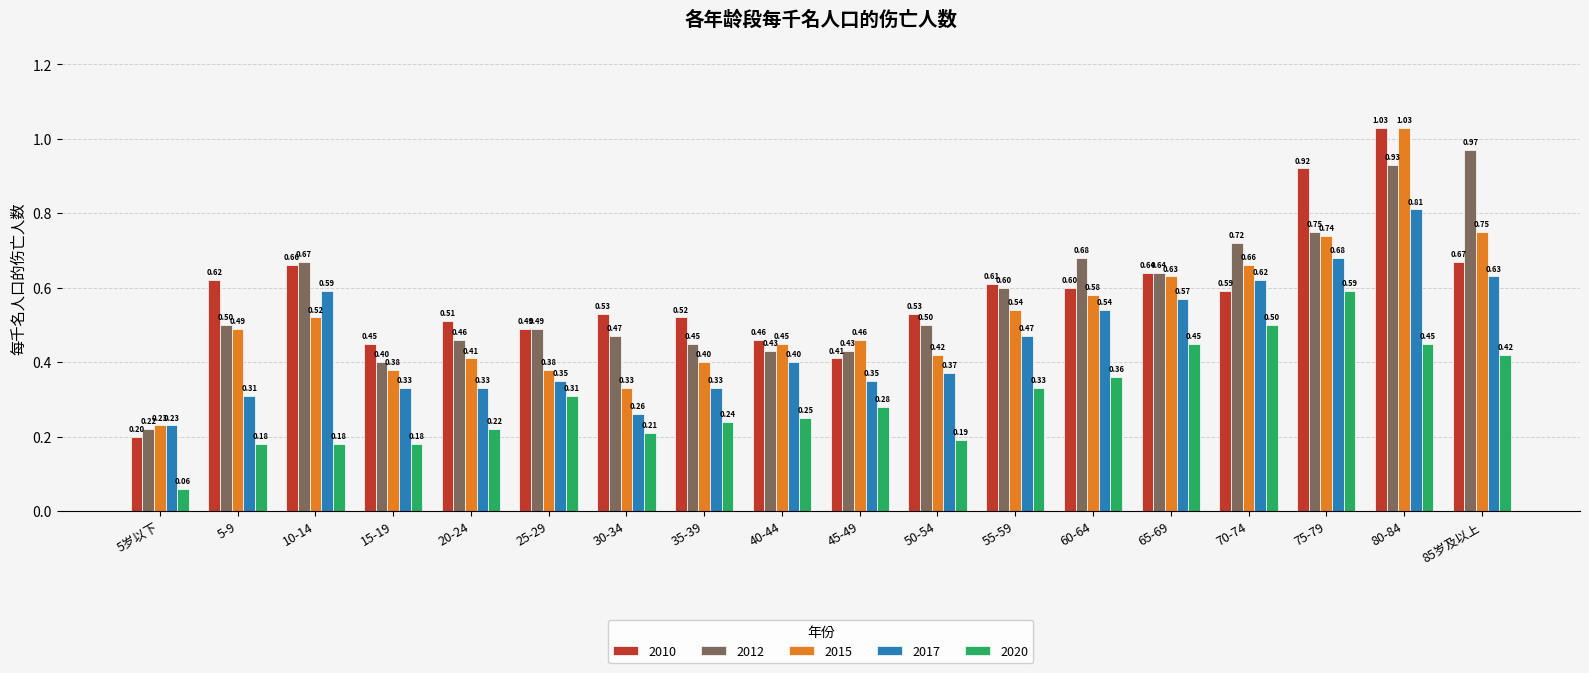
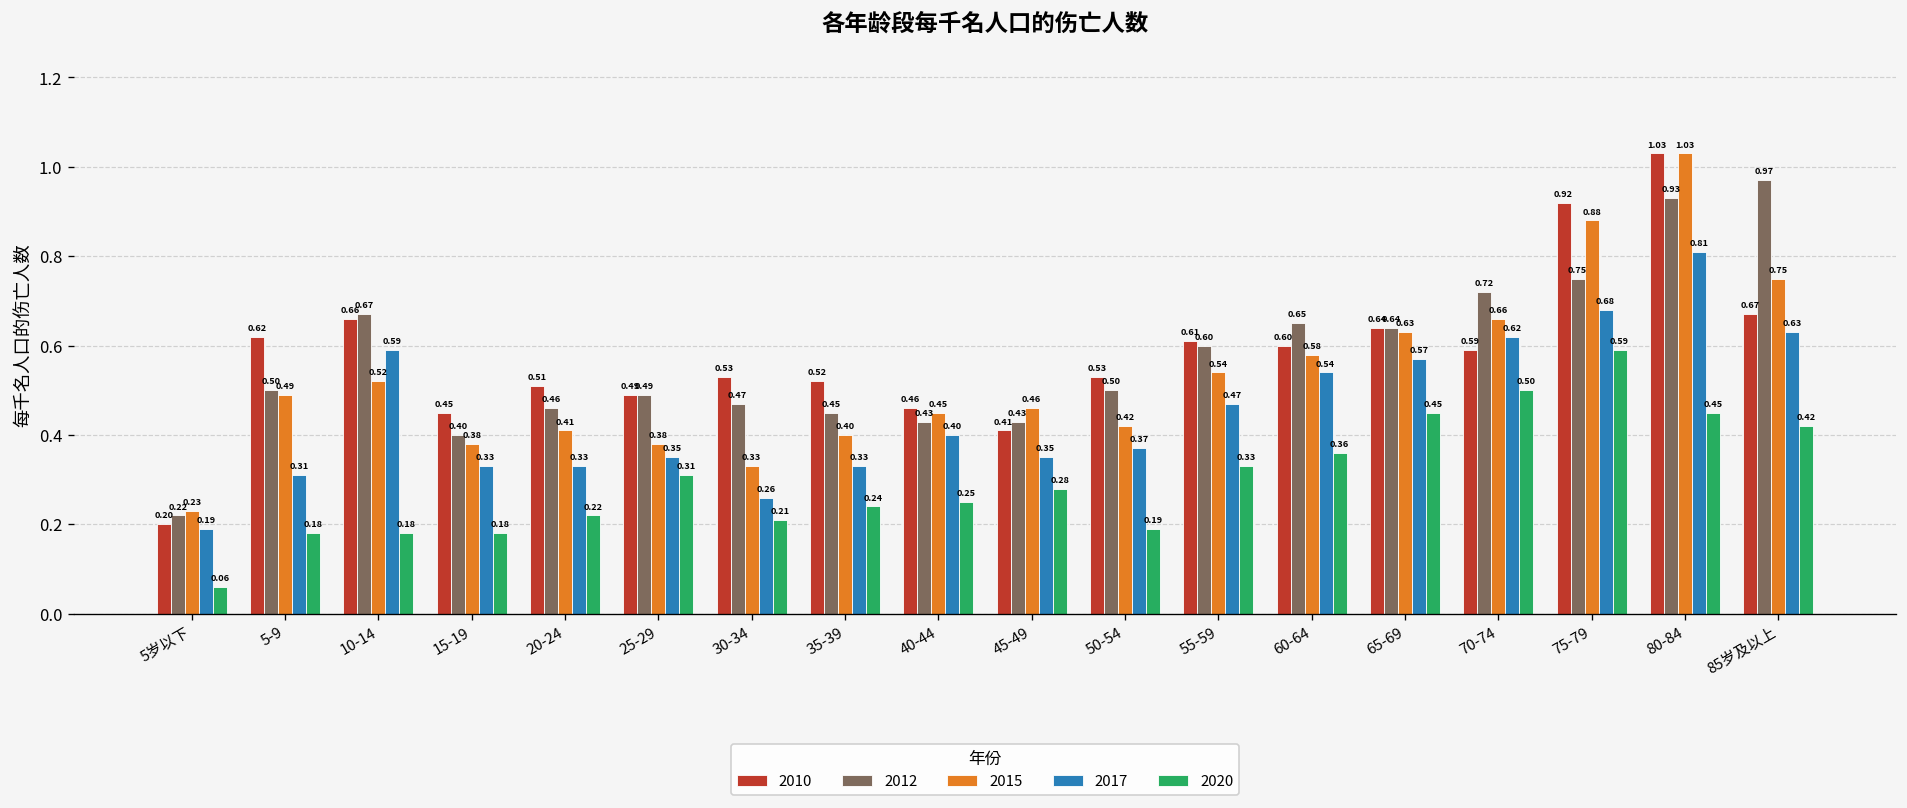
  {
    "2010": {
      "5岁以下": 0.20,
      "5-9": 0.62,
      "15-19": 0.45,
      "20-24": 0.51,
      "30-34": 0.53,
      "35-39": 0.52,
      "40-44": 0.46,
      "45-49": 0.41,
      "50-54": 0.53,
      "60-64": 0.60,
      "70-74": 0.59,
      "75-79": 0.92,
      "80-84": 1.03,
      "85岁及以上": 0.67
    },
    "2012": {
      "15-19": 0.40,
      "20-24": 0.46,
      "30-34": 0.47,
      "35-39": 0.45,
      "40-44": 0.43,
      "45-49": 0.43,
      "50-54": 0.50,
-     "60-64": 0.68,
+     "60-64": 0.65,
      "70-74": 0.72,
      "80-84": 0.93,
      "85岁及以上": 0.97
    },
    "2015": {
      "10-14": 0.52,
      "15-19": 0.38,
      "20-24": 0.41,
      "25-29": 0.38,
      "30-34": 0.33,
      "35-39": 0.40,
      "40-44": 0.45,
      "45-49": 0.46,
      "50-54": 0.42,
      "55-59": 0.54,
      "60-64": 0.58,
      "70-74": 0.66,
-     "75-79": 0.74,
+     "75-79": 0.88,
      "80-84": 1.03,
      "85岁及以上": 0.75
    },
    "2017": {
-     "5岁以下": 0.23,
+     "5岁以下": 0.19,
      "5-9": 0.31,
      "10-14": 0.59,
      "15-19": 0.33,
      "20-24": 0.33,
      "25-29": 0.35,
      "30-34": 0.26,
      "35-39": 0.33,
      "40-44": 0.40,
      "45-49": 0.35,
      "50-54": 0.37,
      "55-59": 0.47,
      "60-64": 0.54,
      "65-69": 0.57,
      "70-74": 0.62,
      "75-79": 0.68,
      "80-84": 0.81,
      "85岁及以上": 0.63
    },
    "2020": {
      "5岁以下": 0.06,
      "5-9": 0.18,
      "10-14": 0.18,
      "15-19": 0.18,
      "20-24": 0.22,
      "25-29": 0.31,
      "30-34": 0.21,
      "35-39": 0.24,
      "40-44": 0.25,
      "45-49": 0.28,
      "50-54": 0.19,
      "55-59": 0.33,
      "60-64": 0.36,
      "65-69": 0.45,
      "70-74": 0.50,
      "75-79": 0.59,
      "80-84": 0.45,
      "85岁及以上": 0.42
    }
  }
